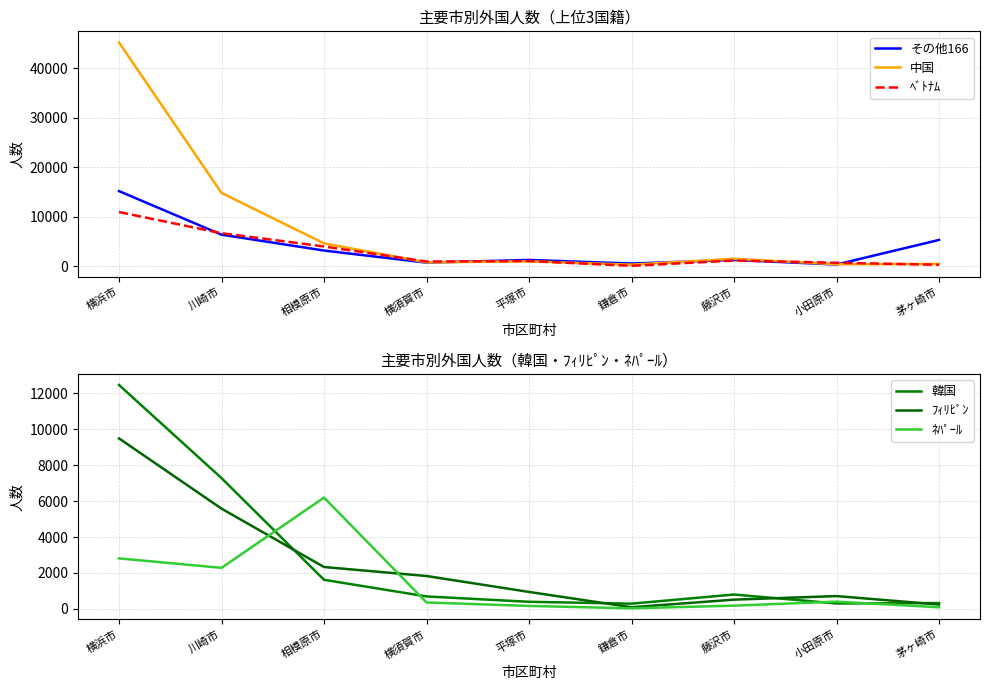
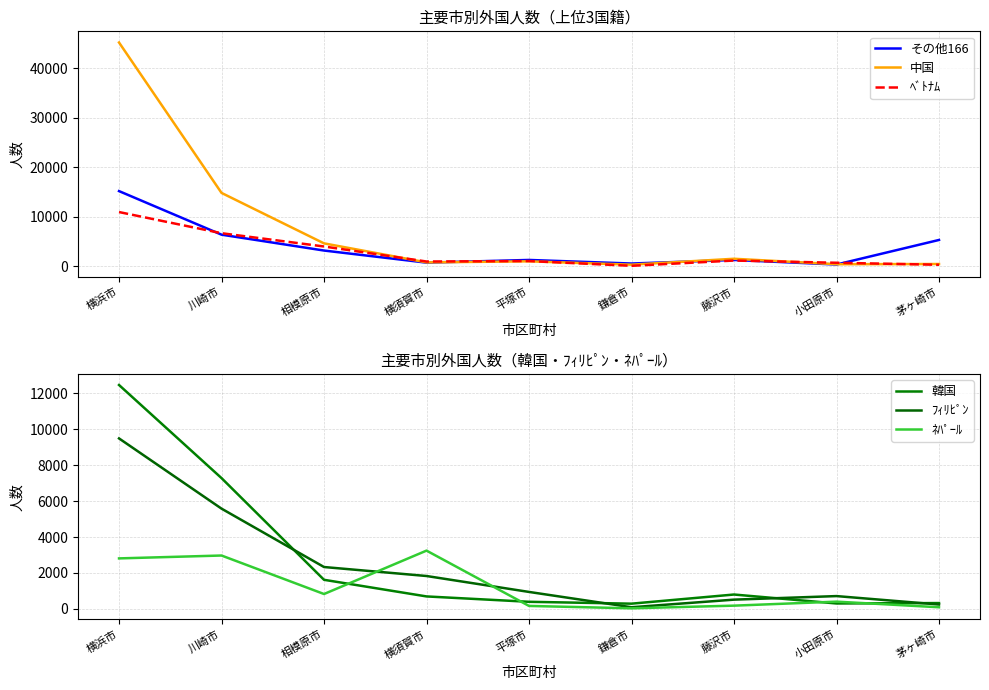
  {
    "主要市別外国人数（上位3国籍）": {
      "その他166": {
        "横浜市": 15000,
        "相模原市": 3000,
        "茅ヶ崎市": 5000
      },
      "中国": {
        "横浜市": 45000,
        "川崎市": 15000,
        "相模原市": 5000
      },
      "ﾍﾞﾄﾅﾑ": {
        "横浜市": 11000,
        "相模原市": 4000
      }
    },
    "主要市別外国人数（韓国・ﾌｨﾘﾋﾟﾝ・ﾈﾊﾟｰﾙ）": {
      "ﾈﾊﾟｰﾙ": {
        "横浜市": 2800,
-       "川崎市": 2300,
-       "相模原市": 6200,
-       "横須賀市": 400,
+       "川崎市": 3000,
+       "相模原市": 800,
+       "横須賀市": 3200,
        "平塚市": 200,
        "藤沢市": 200,
        "茅ヶ崎市": 100
      }
    }
  }
